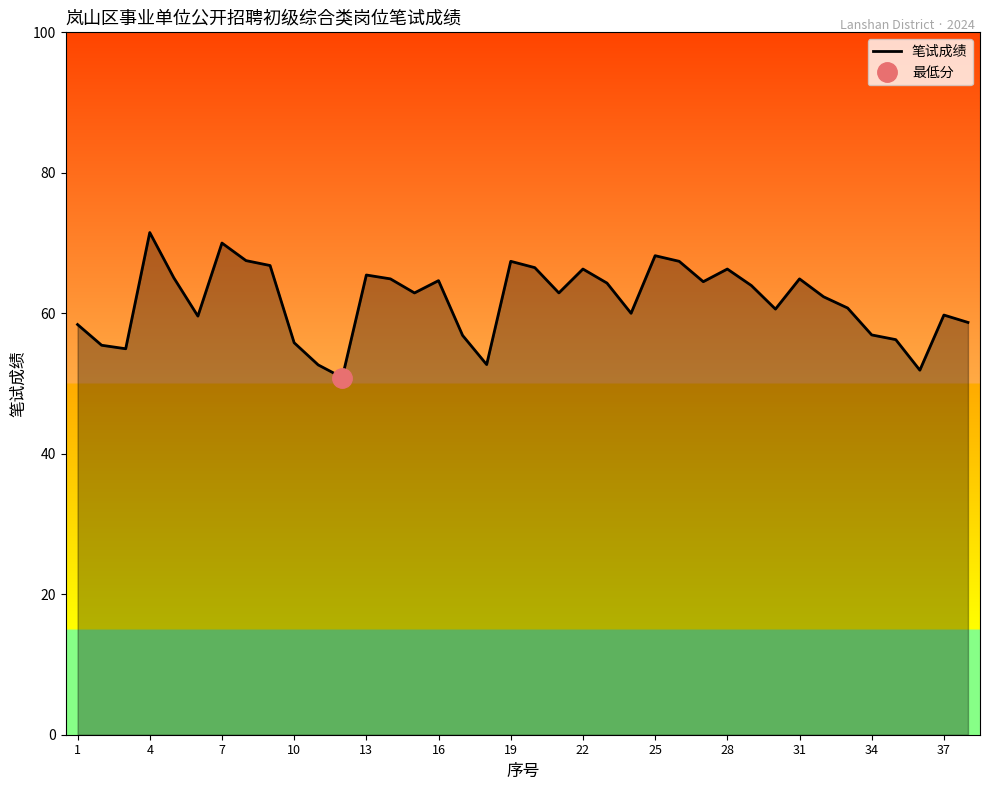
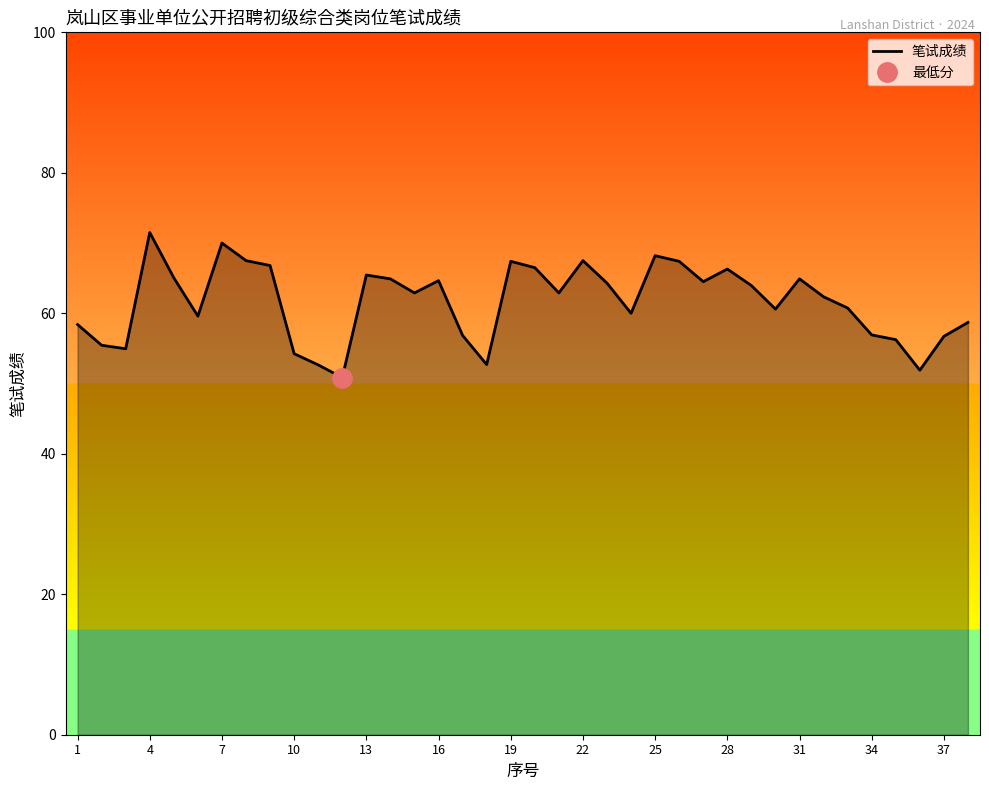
  {
    "笔试成绩": {
      "1": 58,
      "4": 72,
      "7": 70,
-     "10": 56,
+     "10": 54,
      "13": 65,
      "16": 65,
      "19": 67,
-     "22": 66,
+     "22": 68,
      "25": 68,
      "28": 66,
      "31": 65,
      "34": 57,
-     "37": 60
+     "37": 57
    }
  }
